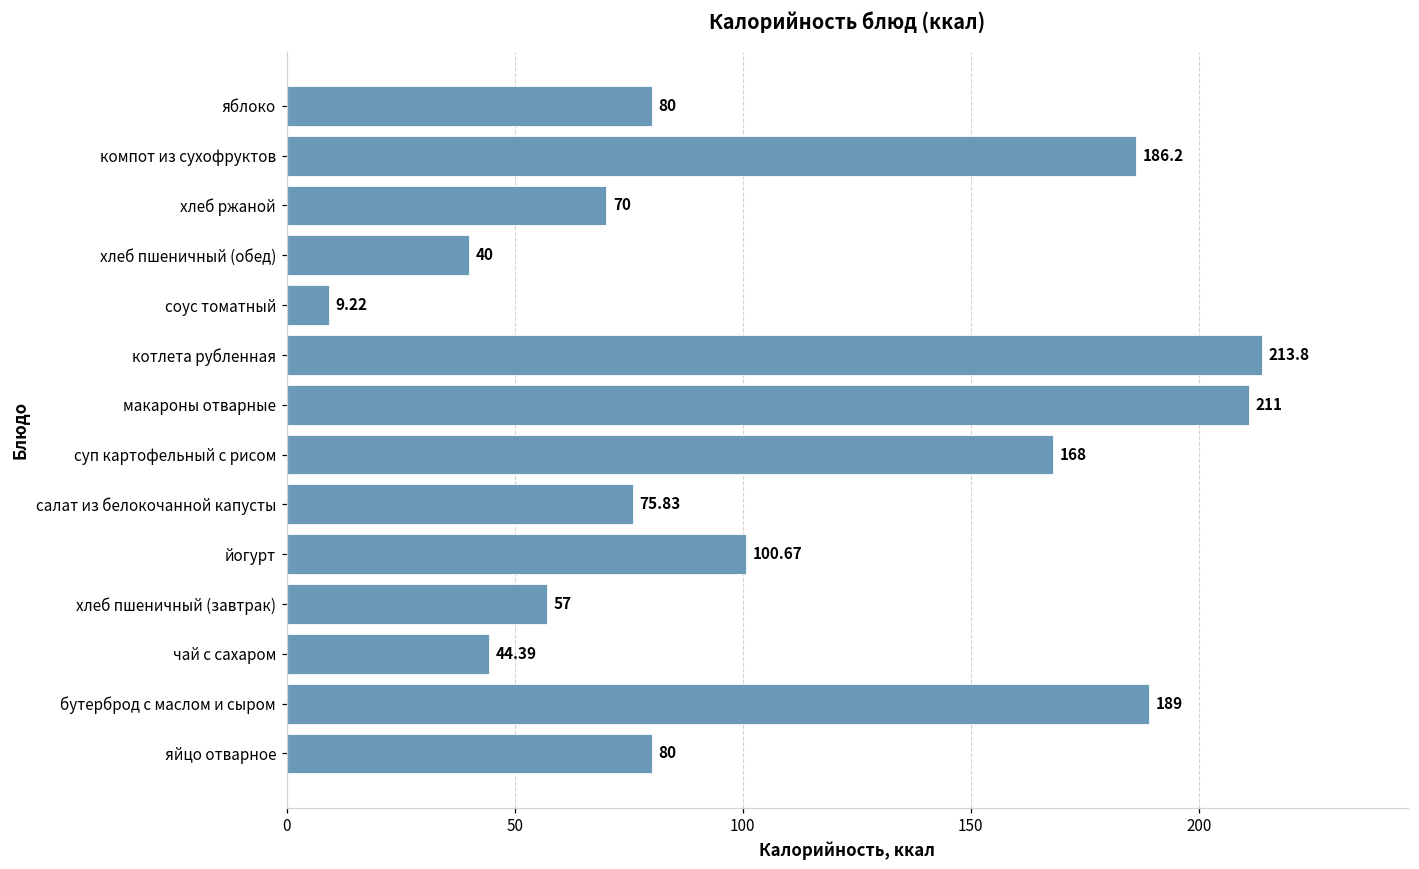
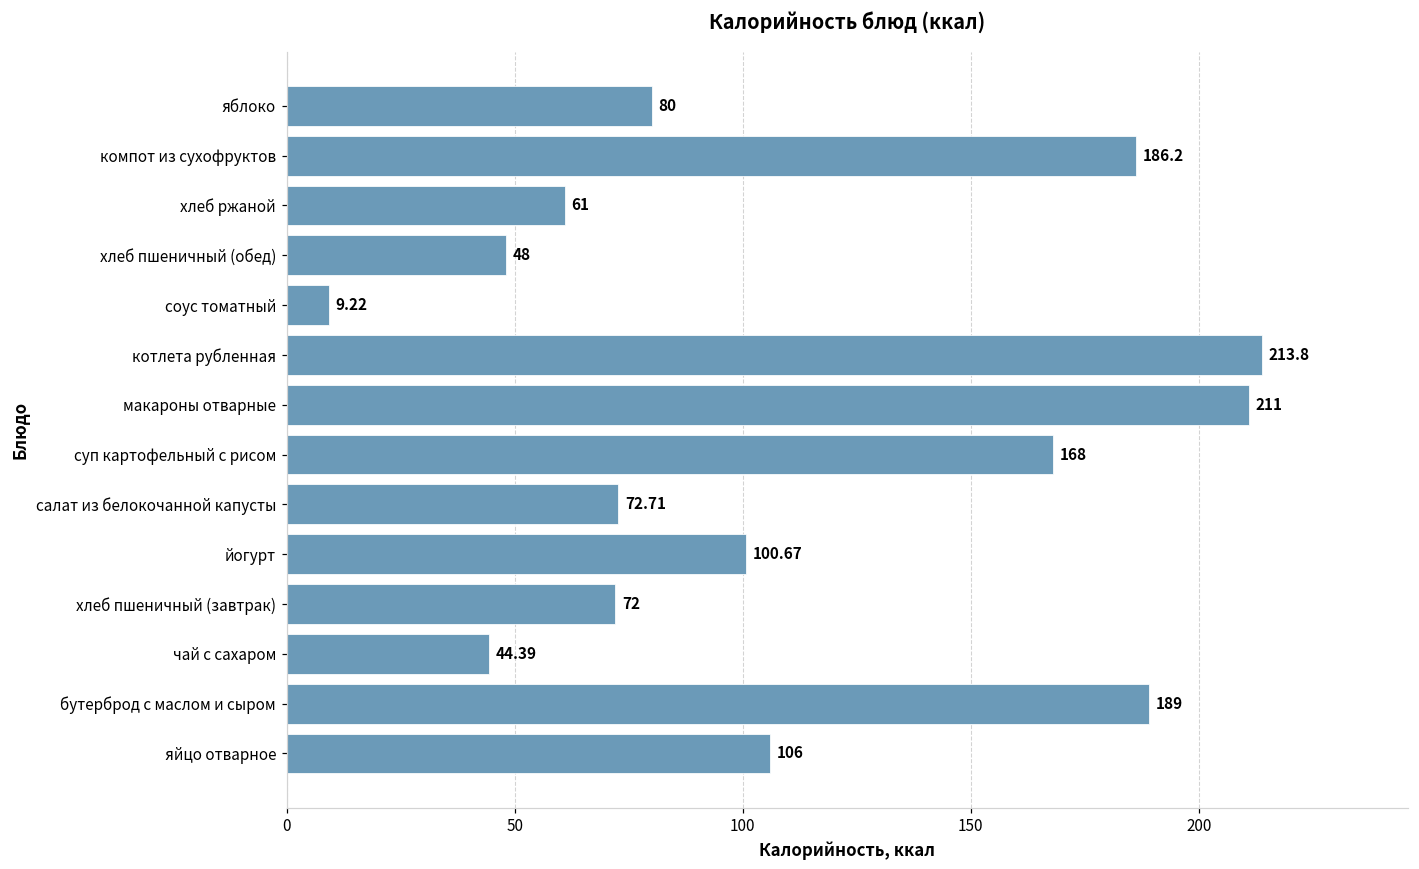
  {
    "яблоко": 80,
    "компот из сухофруктов": 186.2,
-   "хлеб ржаной": 70,
-   "хлеб пшеничный (обед)": 40,
+   "хлеб ржаной": 61,
+   "хлеб пшеничный (обед)": 48,
    "соус томатный": 9.22,
    "котлета рубленная": 213.8,
    "макароны отварные": 211,
    "суп картофельный с рисом": 168,
-   "салат из белокочанной капусты": 75.83,
+   "салат из белокочанной капусты": 72.71,
    "йогурт": 100.67,
-   "хлеб пшеничный (завтрак)": 57,
+   "хлеб пшеничный (завтрак)": 72,
    "чай с сахаром": 44.39,
    "бутерброд с маслом и сыром": 189,
-   "яйцо отварное": 80
+   "яйцо отварное": 106
  }
